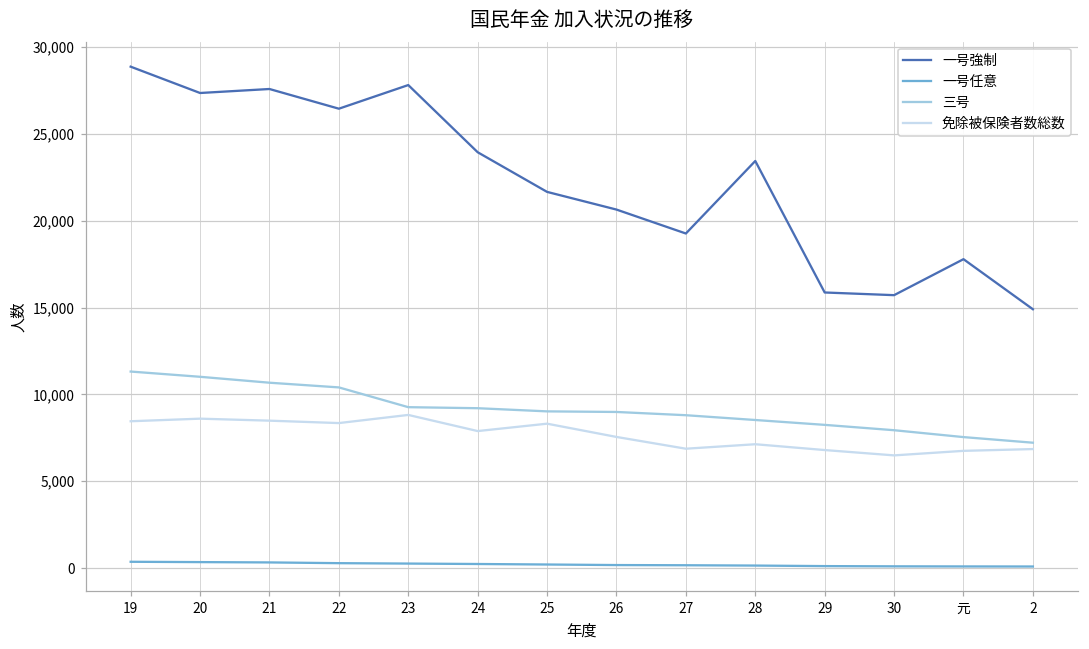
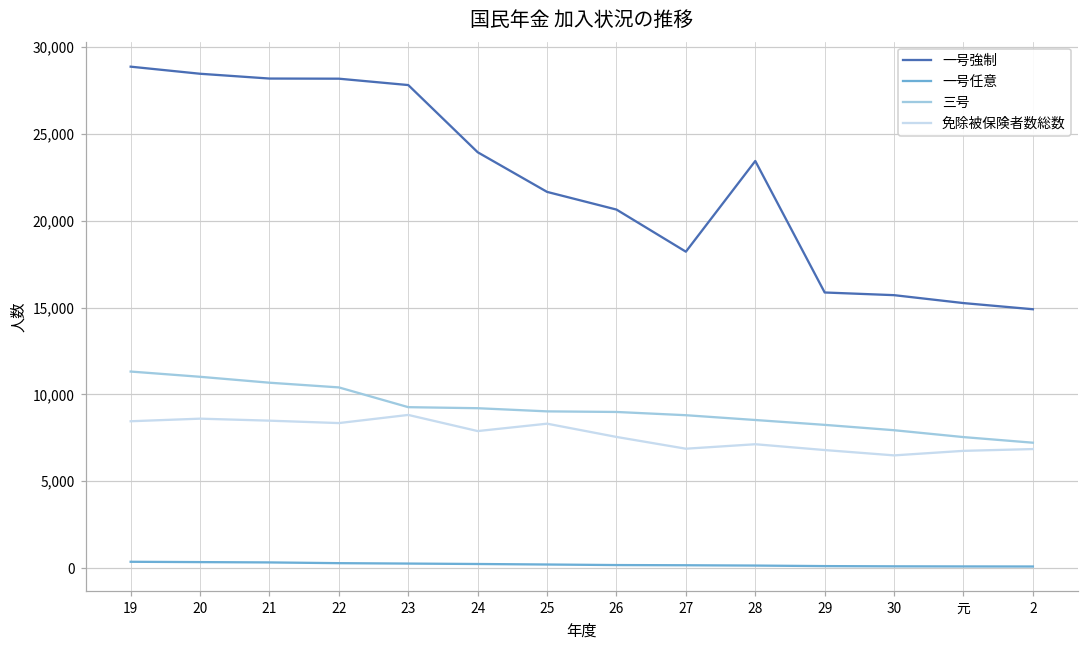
  {
    "一号強制": {
      "19": "28,900",
-     "20": "27,400",
-     "21": "27,600",
-     "22": "26,500",
+     "20": "28,500",
+     "21": "28,200",
+     "22": "28,200",
      "23": "27,800",
      "24": "23,900",
      "25": "21,700",
      "26": "20,600",
-     "27": "19,300",
+     "27": "18,200",
      "28": "23,400",
      "29": "15,900",
      "30": "15,700",
-     "元": "17,800",
+     "元": "15,300",
      "2": "14,900"
    }
  }
